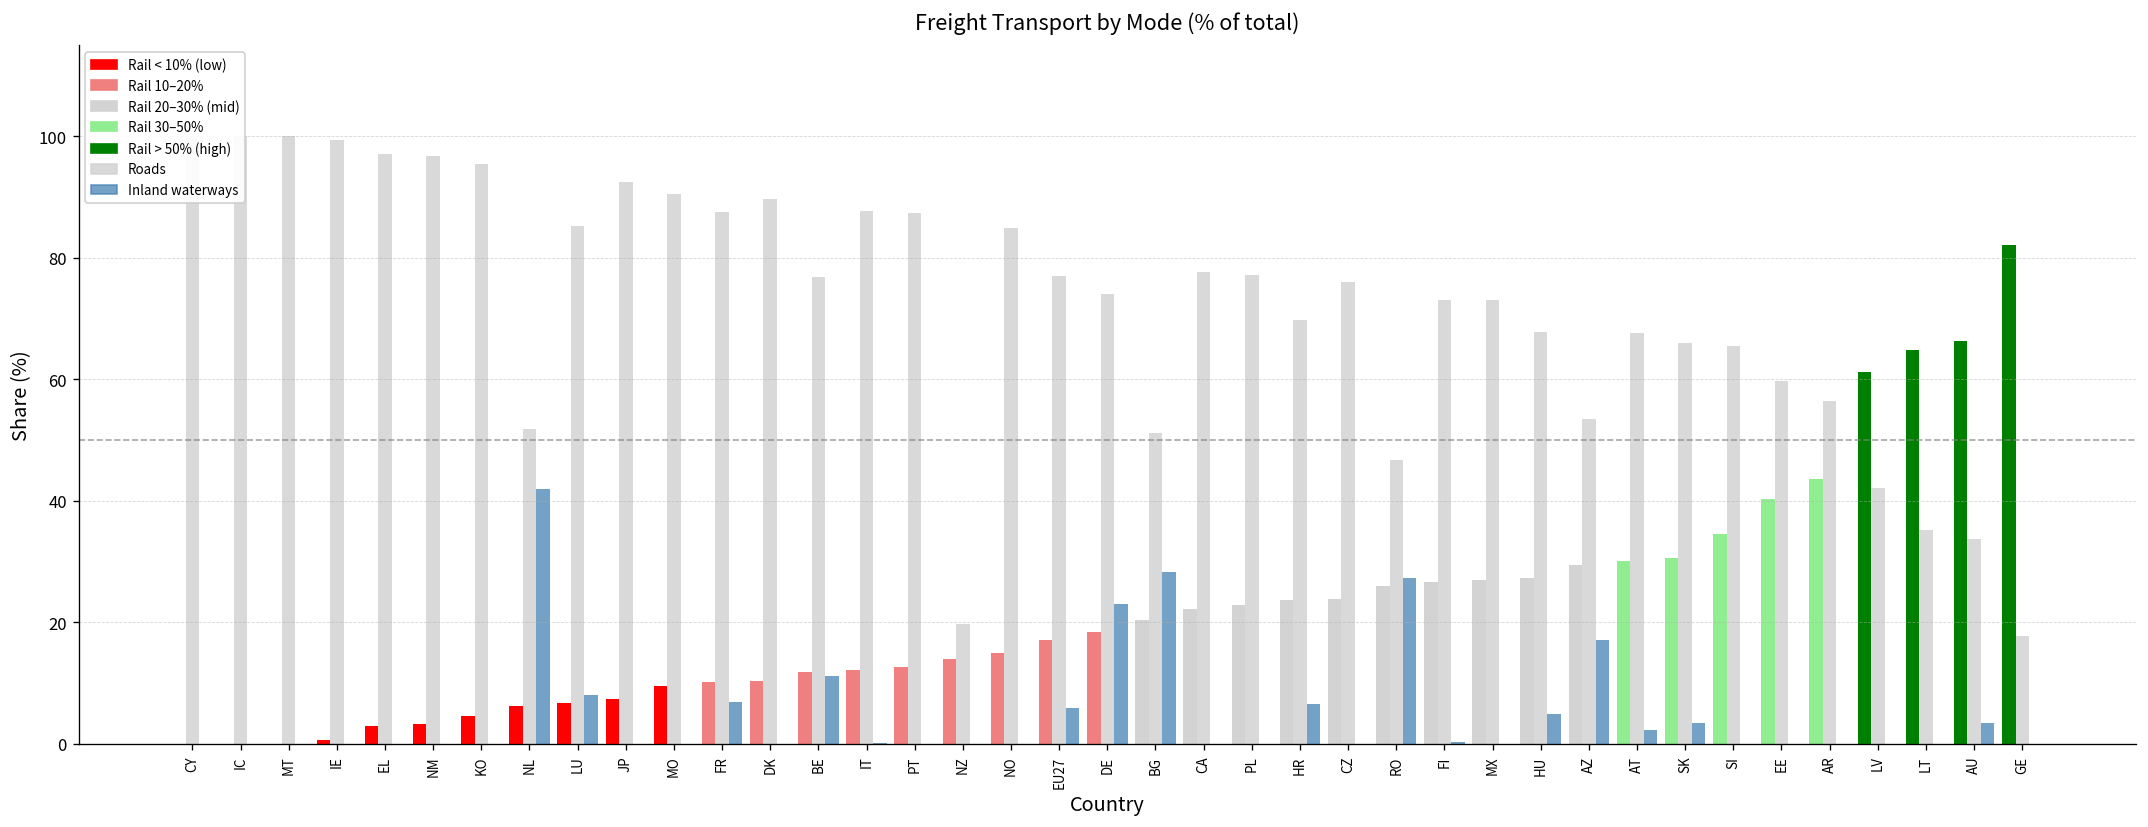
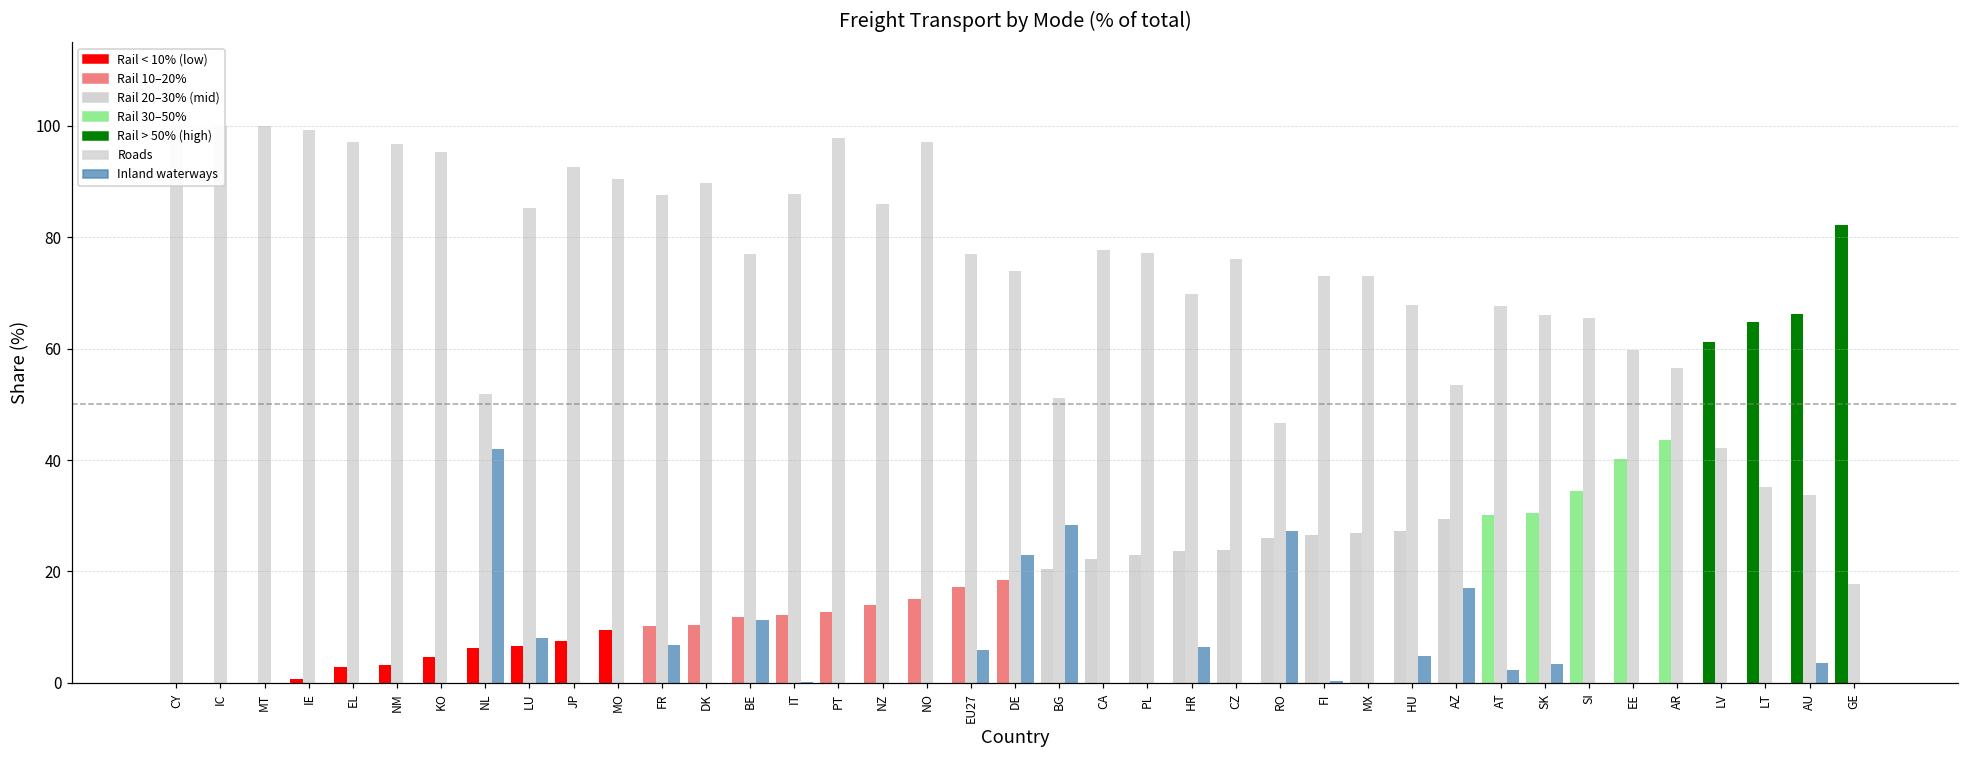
  {
    "Roads": {
      "MT": 100,
      "IE": 99,
      "EL": 97,
      "NM": 97,
      "KO": 95,
      "NL": 52,
      "LU": 85,
      "JP": 93,
      "MO": 91,
      "FR": 88,
      "DK": 90,
      "BE": 77,
      "IT": 88,
-     "PT": 87,
-     "NZ": 20,
-     "NO": 85,
+     "PT": 98,
+     "NZ": 86,
+     "NO": 97,
      "EU27": 77,
      "DE": 74,
      "BG": 51,
      "CA": 78,
      "PL": 77,
      "HR": 70,
      "CZ": 76,
      "RO": 47,
      "FI": 73,
      "MX": 73,
      "HU": 68,
      "AZ": 54,
      "AT": 68,
      "SK": 66,
      "SI": 65,
      "EE": 60,
      "AR": 56,
      "LV": 42,
      "LT": 35,
      "AU": 34,
      "GE": 18
    },
    "Inland waterways": {
      "CY": 0,
      "IC": 0,
      "MT": 0,
      "IE": 0,
      "EL": 0,
      "NM": 0,
      "KO": 0,
      "NL": 42,
      "LU": 8,
      "JP": 0,
      "MO": 0,
      "FR": 7,
      "DK": 0,
      "BE": 11,
      "PT": 0,
      "NZ": 0,
      "NO": 0,
      "EU27": 6,
      "DE": 23,
      "BG": 28,
      "CA": 0,
      "PL": 0,
      "HR": 7,
      "RO": 27,
      "MX": 0,
      "HU": 5,
      "AZ": 17,
      "AT": 2,
      "SK": 3,
      "SI": 0,
      "EE": 0,
      "AR": 0,
      "LV": 0,
      "LT": 0,
      "AU": 4,
      "GE": 0
    }
  }
